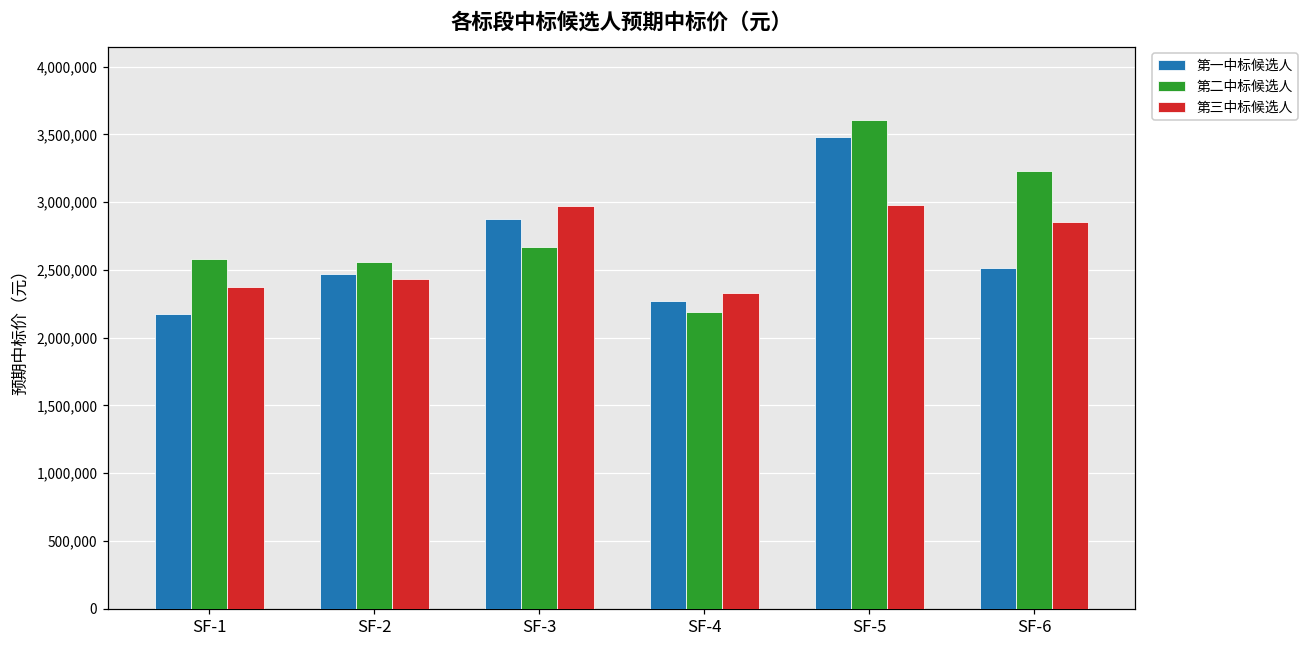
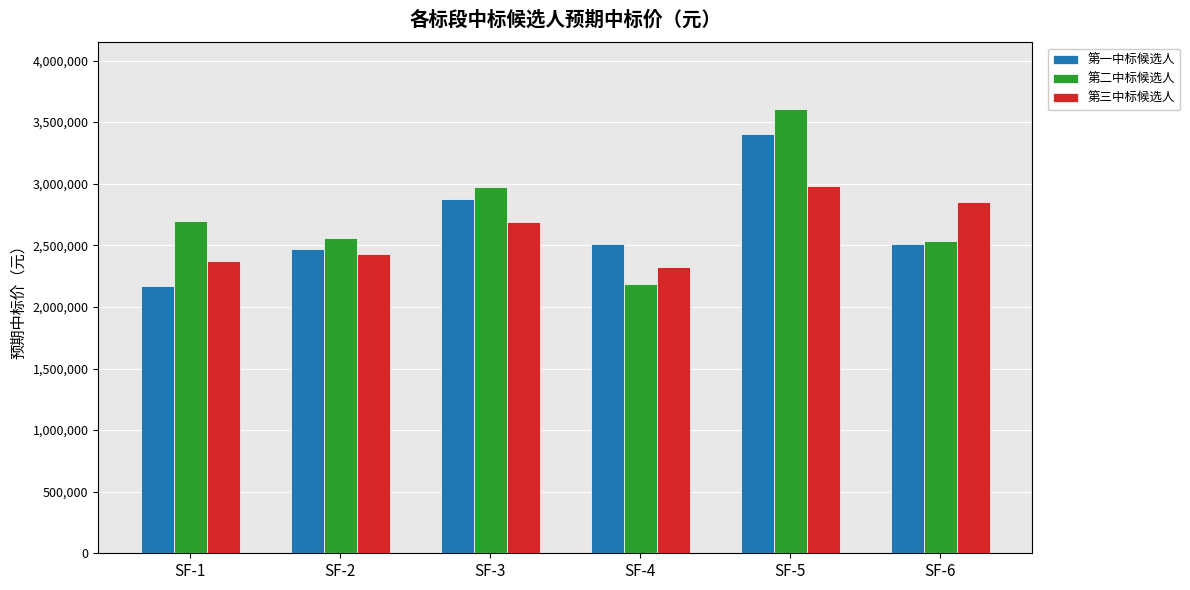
  {
    "第一中标候选人": {
      "SF-1": "2,170,000",
      "SF-2": "2,470,000",
      "SF-3": "2,880,000",
-     "SF-4": "2,270,000",
-     "SF-5": "3,480,000",
+     "SF-4": "2,510,000",
+     "SF-5": "3,400,000",
      "SF-6": "2,510,000"
    },
    "第二中标候选人": {
-     "SF-1": "2,580,000",
+     "SF-1": "2,700,000",
      "SF-2": "2,560,000",
-     "SF-3": "2,670,000",
+     "SF-3": "2,970,000",
      "SF-4": "2,190,000",
      "SF-5": "3,610,000",
-     "SF-6": "3,230,000"
+     "SF-6": "2,530,000"
    },
    "第三中标候选人": {
      "SF-1": "2,370,000",
      "SF-2": "2,430,000",
-     "SF-3": "2,970,000",
+     "SF-3": "2,690,000",
      "SF-4": "2,330,000",
      "SF-5": "2,980,000",
      "SF-6": "2,850,000"
    }
  }
